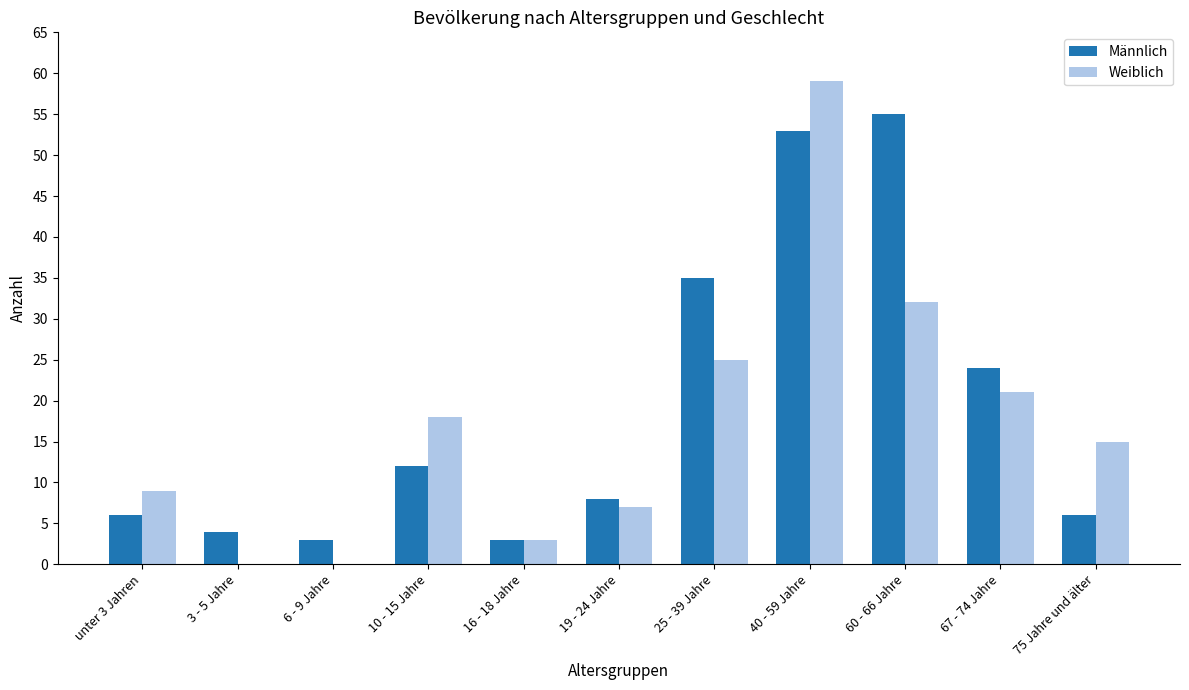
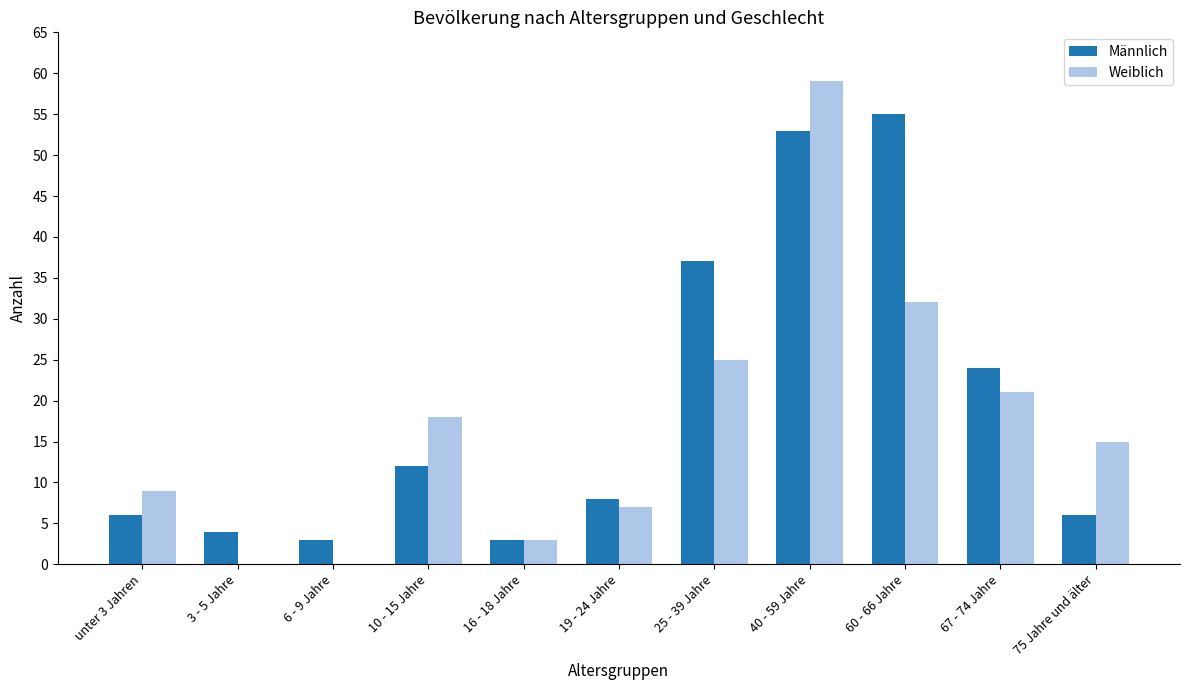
  {
    "Männlich": {
      "unter 3 Jahren": 6,
      "3 - 5 Jahre": 4,
      "6 - 9 Jahre": 3,
      "10 - 15 Jahre": 12,
      "16 - 18 Jahre": 3,
      "19 - 24 Jahre": 8,
-     "25 - 39 Jahre": 35,
+     "25 - 39 Jahre": 37,
      "40 - 59 Jahre": 53,
      "60 - 66 Jahre": 55,
      "67 - 74 Jahre": 24,
      "75 Jahre und älter": 6
    },
    "Weiblich": {
      "unter 3 Jahren": 9,
      "3 - 5 Jahre": 0,
      "6 - 9 Jahre": 0,
      "10 - 15 Jahre": 18,
      "16 - 18 Jahre": 3,
      "19 - 24 Jahre": 7,
      "25 - 39 Jahre": 25,
      "40 - 59 Jahre": 59,
      "60 - 66 Jahre": 32,
      "67 - 74 Jahre": 21,
      "75 Jahre und älter": 15
    }
  }
